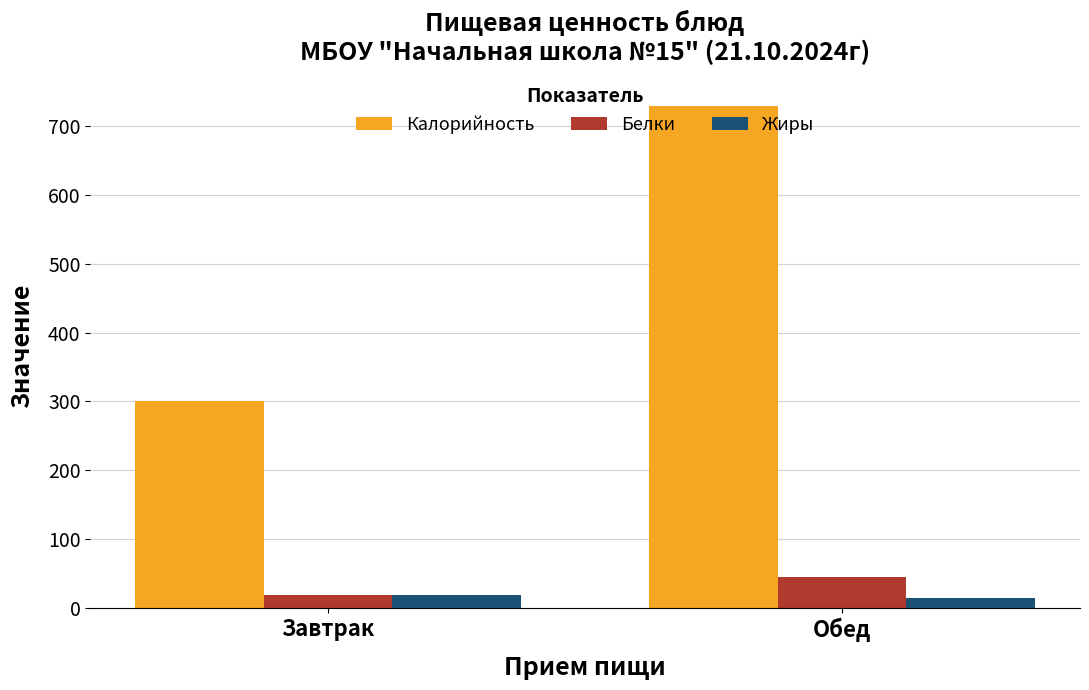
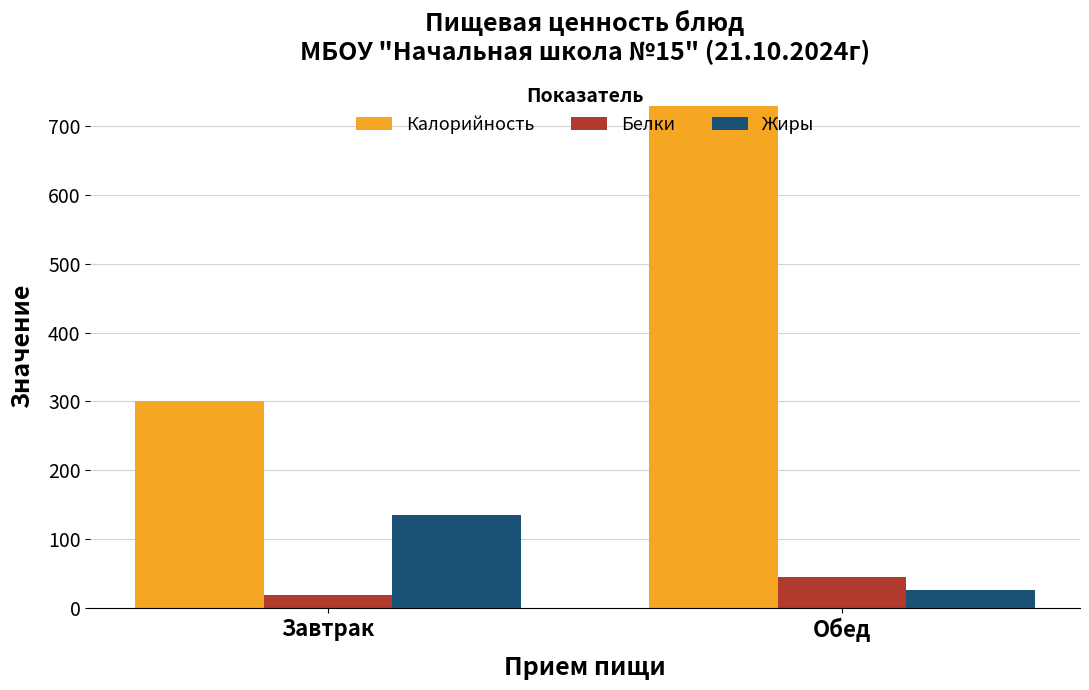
  {
    "Калорийность": {
      "Завтрак": 300,
      "Обед": 730
    },
    "Белки": {
      "Завтрак": 20,
      "Обед": 40
    },
    "Жиры": {
-     "Завтрак": 20,
-     "Обед": 10
+     "Завтрак": 140,
+     "Обед": 30
    }
  }
